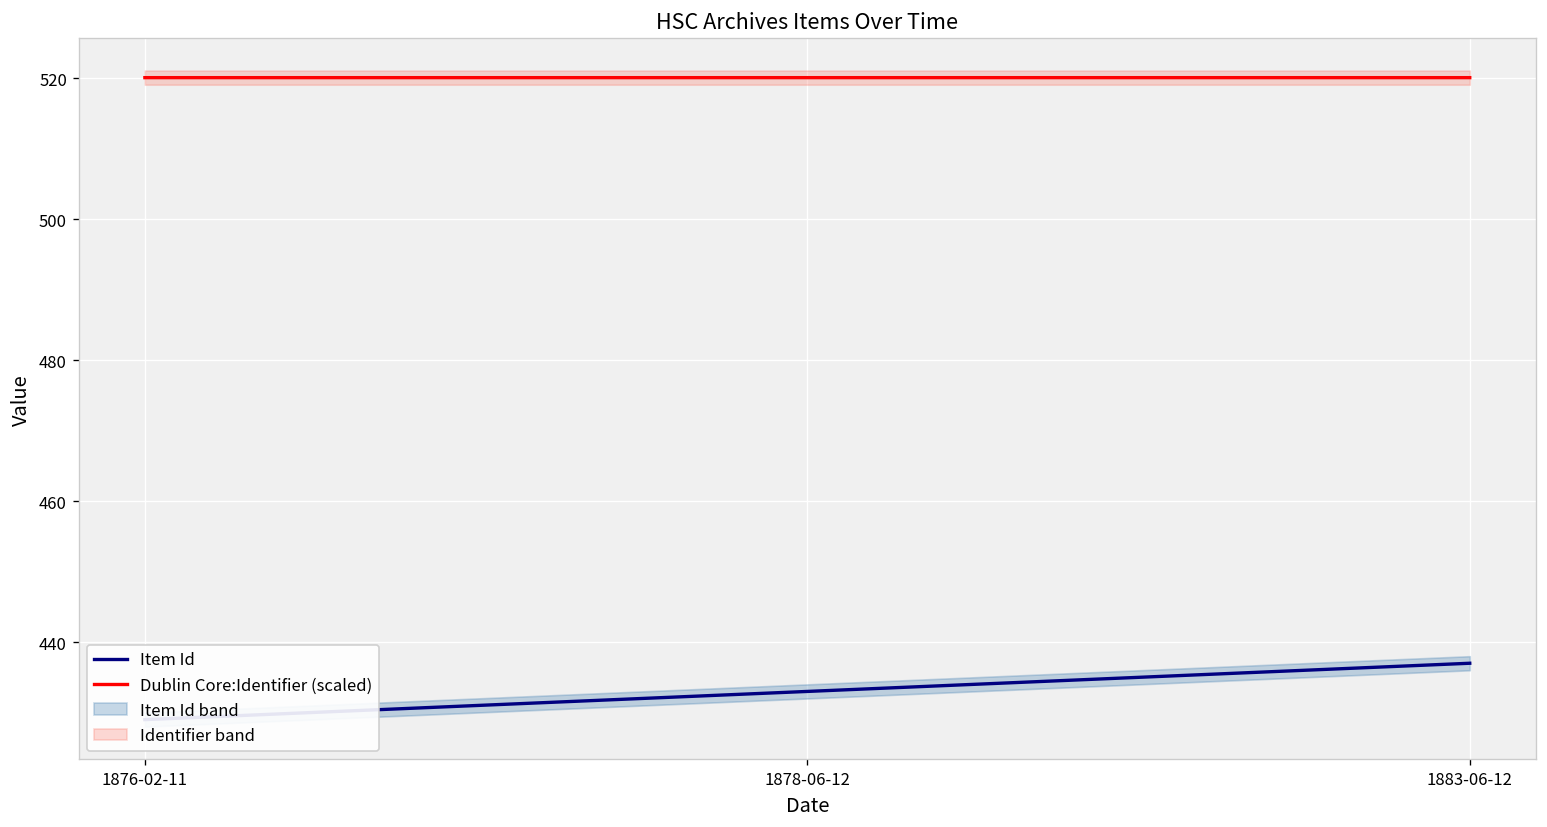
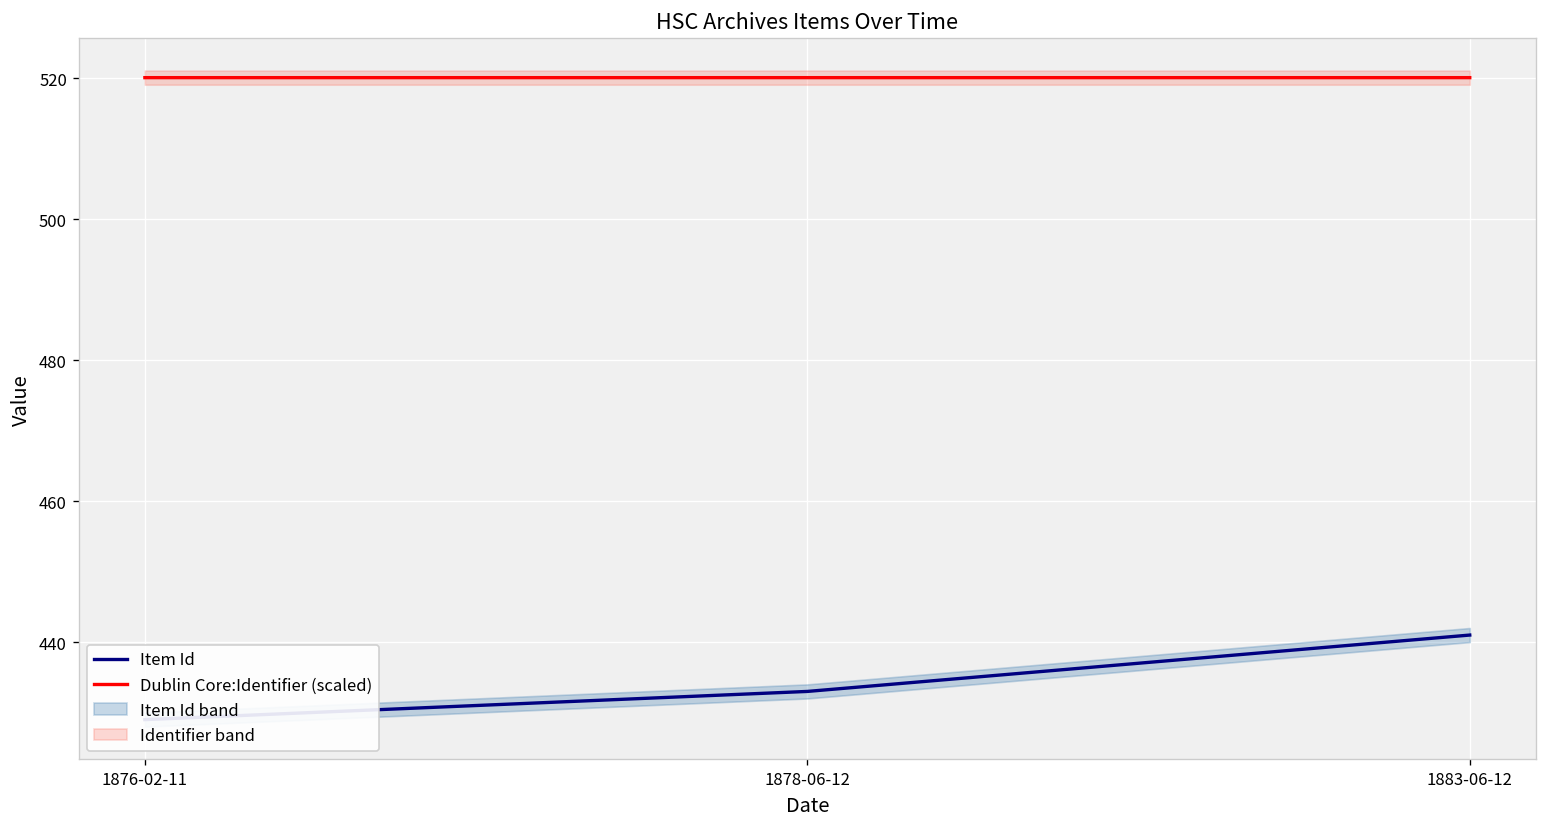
  {
    "Item Id": {
      "1878-06-12": 433,
-     "1883-06-12": 437
+     "1883-06-12": 441
    },
    "Dublin Core:Identifier (scaled)": {
      "1876-02-11": 520,
      "1878-06-12": 520,
      "1883-06-12": 520
    }
  }
